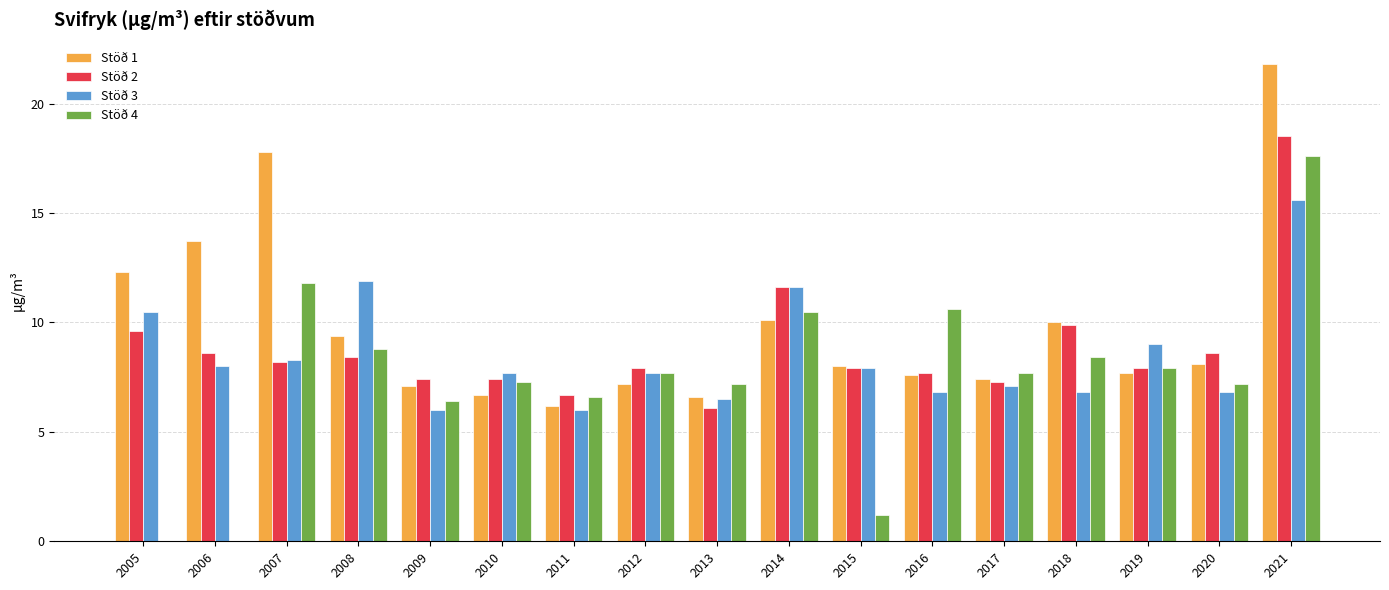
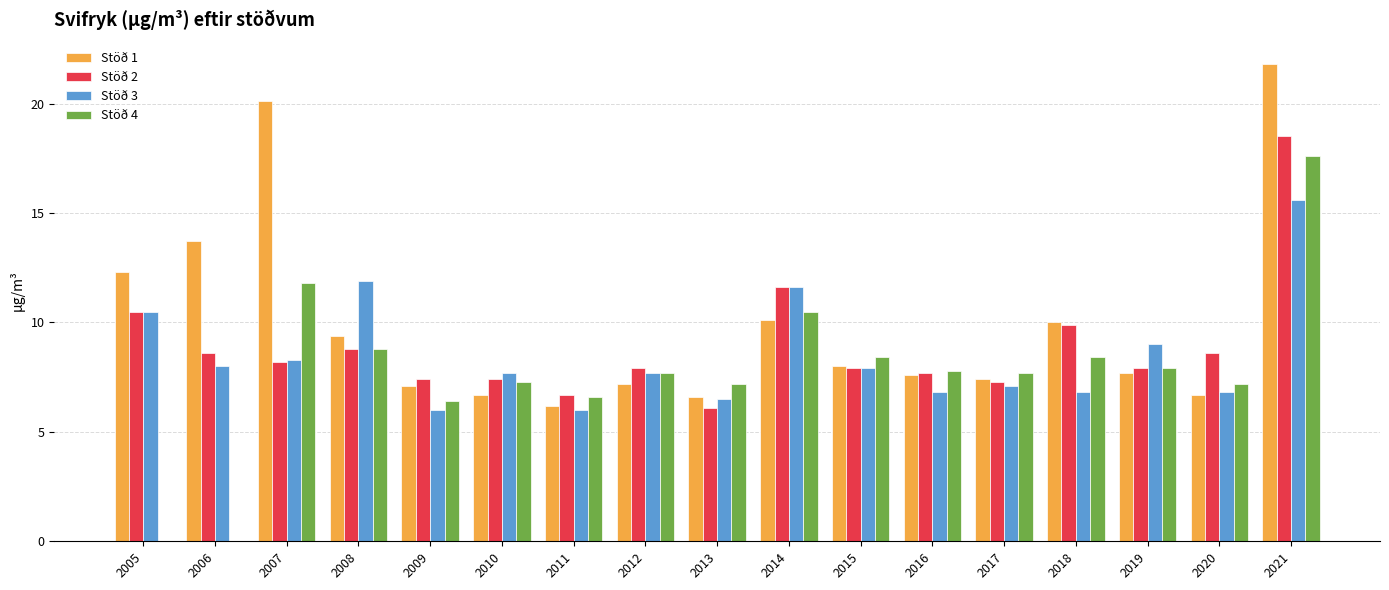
  {
    "Stöð 1": {
      "2005": 12.3,
      "2006": 13.7,
-     "2007": 17.8,
+     "2007": 20.1,
      "2008": 9.4,
      "2009": 7.1,
      "2010": 6.7,
      "2011": 6.2,
      "2012": 7.2,
      "2013": 6.6,
      "2014": 10.1,
      "2015": 8.0,
      "2016": 7.6,
      "2017": 7.4,
      "2018": 10.0,
      "2019": 7.7,
-     "2020": 8.1,
+     "2020": 6.7,
      "2021": 21.8
    },
    "Stöð 2": {
-     "2005": 9.6,
+     "2005": 10.5,
      "2006": 8.6,
      "2007": 8.2,
-     "2008": 8.4,
+     "2008": 8.8,
      "2009": 7.4,
      "2010": 7.4,
      "2011": 6.7,
      "2012": 7.9,
      "2013": 6.1,
      "2014": 11.6,
      "2015": 7.9,
      "2016": 7.7,
      "2017": 7.3,
      "2018": 9.9,
      "2019": 7.9,
      "2020": 8.6,
      "2021": 18.5
    },
    "Stöð 3": {
      "2005": 10.5,
      "2006": 8.0,
      "2007": 8.3,
      "2008": 11.9,
      "2009": 6.0,
      "2010": 7.7,
      "2011": 6.0,
      "2012": 7.7,
      "2013": 6.5,
      "2014": 11.6,
      "2015": 7.9,
      "2016": 6.8,
      "2017": 7.1,
      "2018": 6.8,
      "2019": 9.0,
      "2020": 6.8,
      "2021": 15.6
    },
    "Stöð 4": {
      "2005": 0.0,
      "2006": 0.0,
      "2007": 11.8,
      "2008": 8.8,
      "2009": 6.4,
      "2010": 7.3,
      "2011": 6.6,
      "2012": 7.7,
      "2013": 7.2,
      "2014": 10.5,
-     "2015": 1.2,
-     "2016": 10.6,
+     "2015": 8.4,
+     "2016": 7.8,
      "2017": 7.7,
      "2018": 8.4,
      "2019": 7.9,
      "2020": 7.2,
      "2021": 17.6
    }
  }
